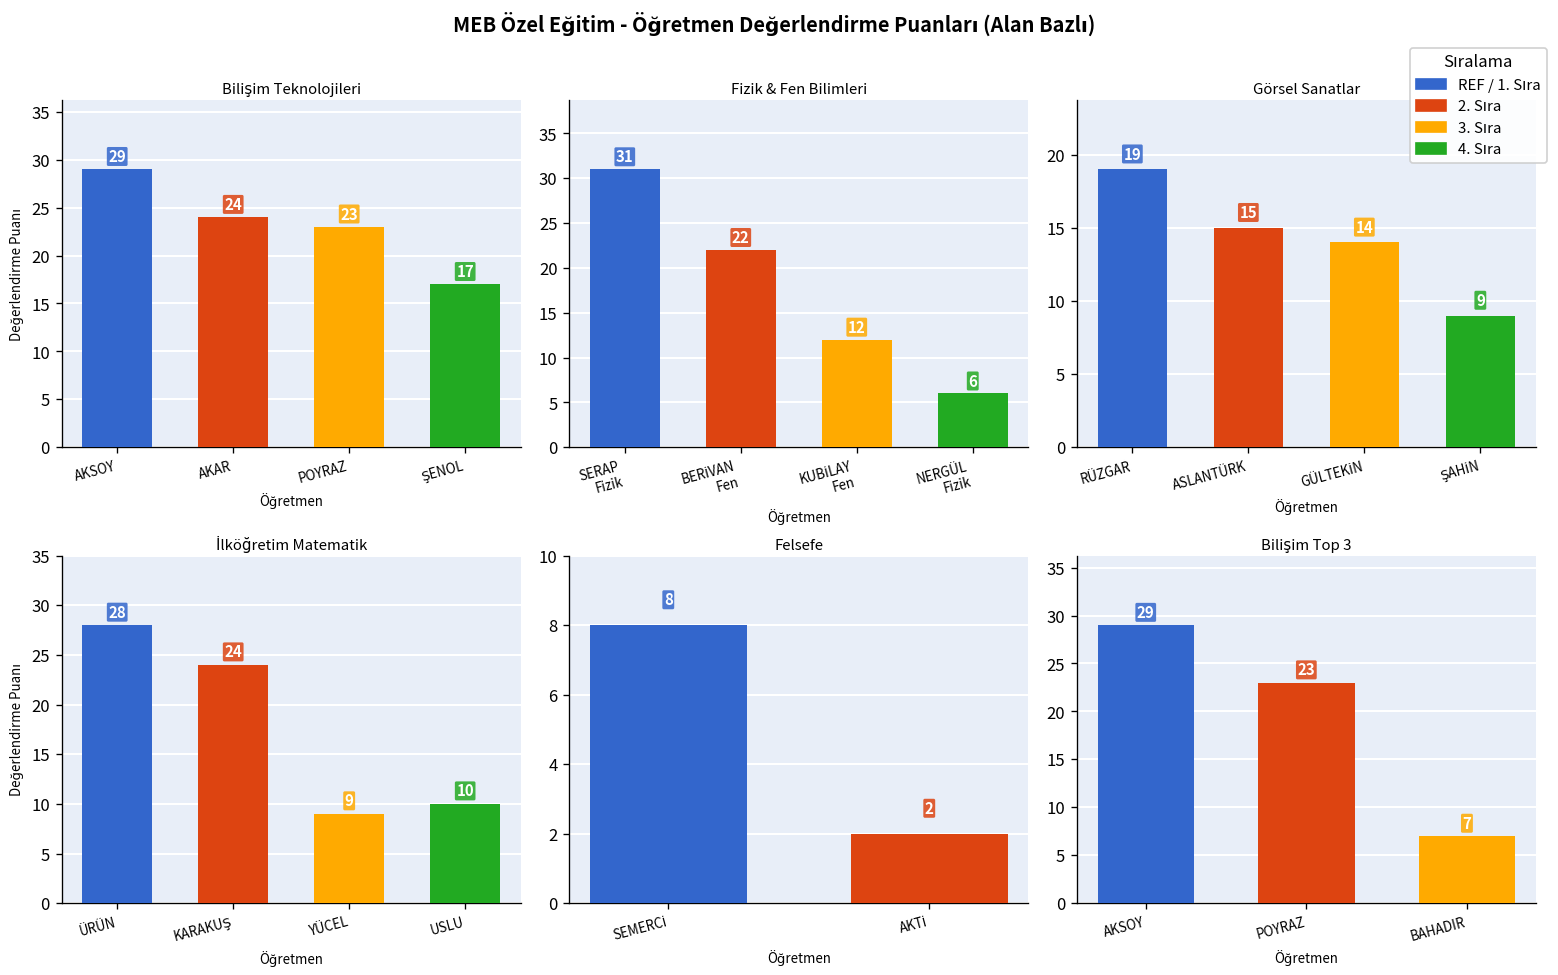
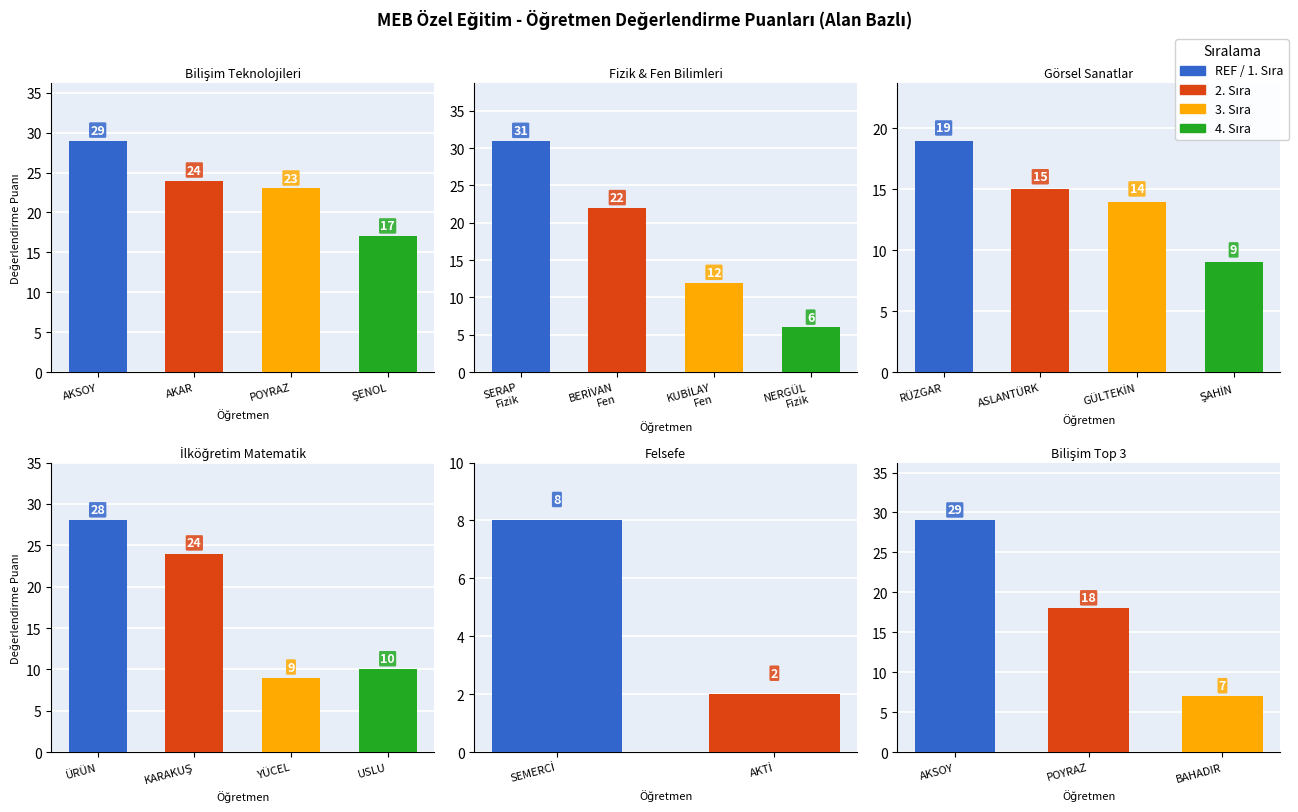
  {
    "Bilişim Top 3": {
-     "POYRAZ": 23
+     "POYRAZ": 18
    }
  }
